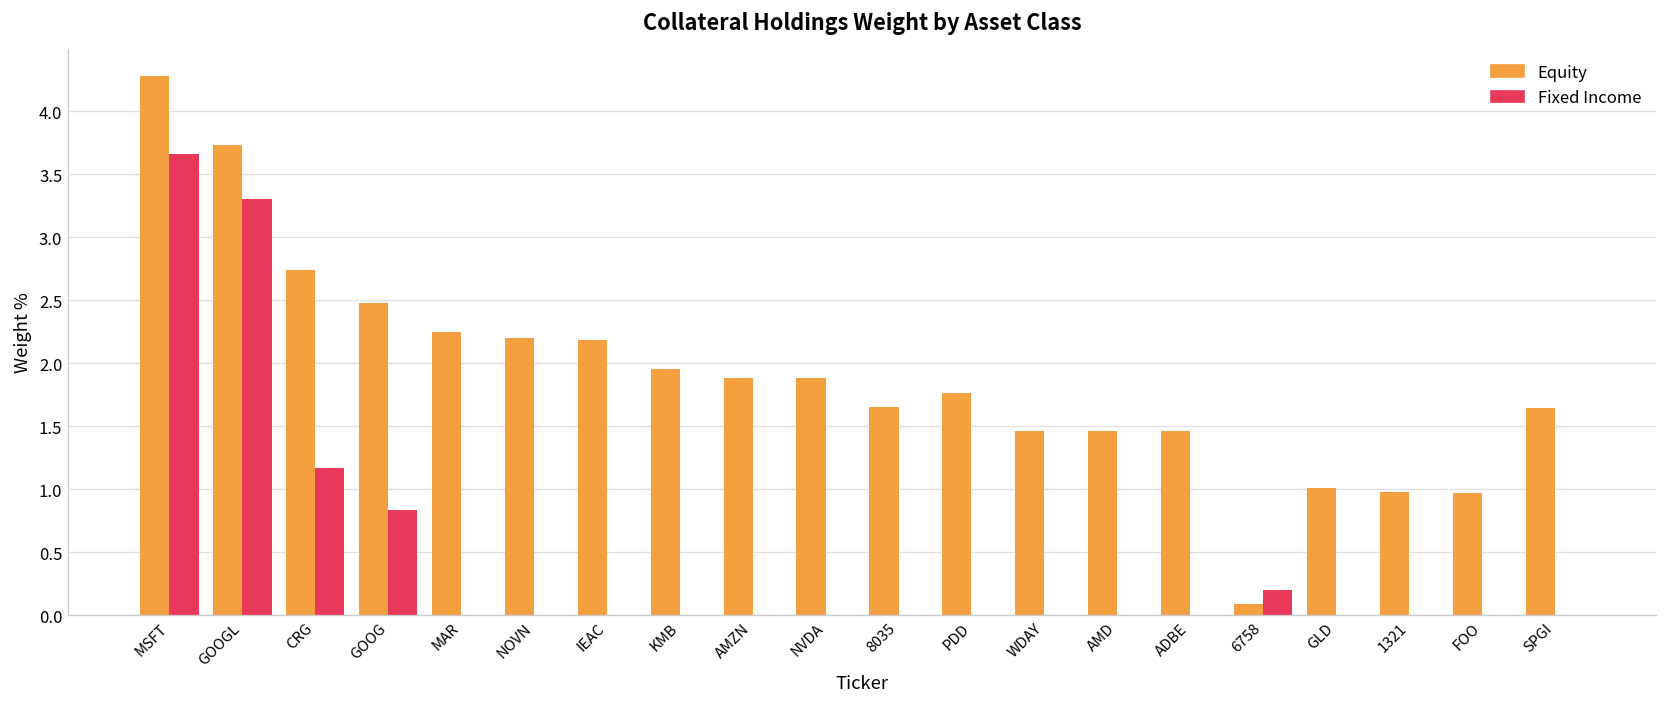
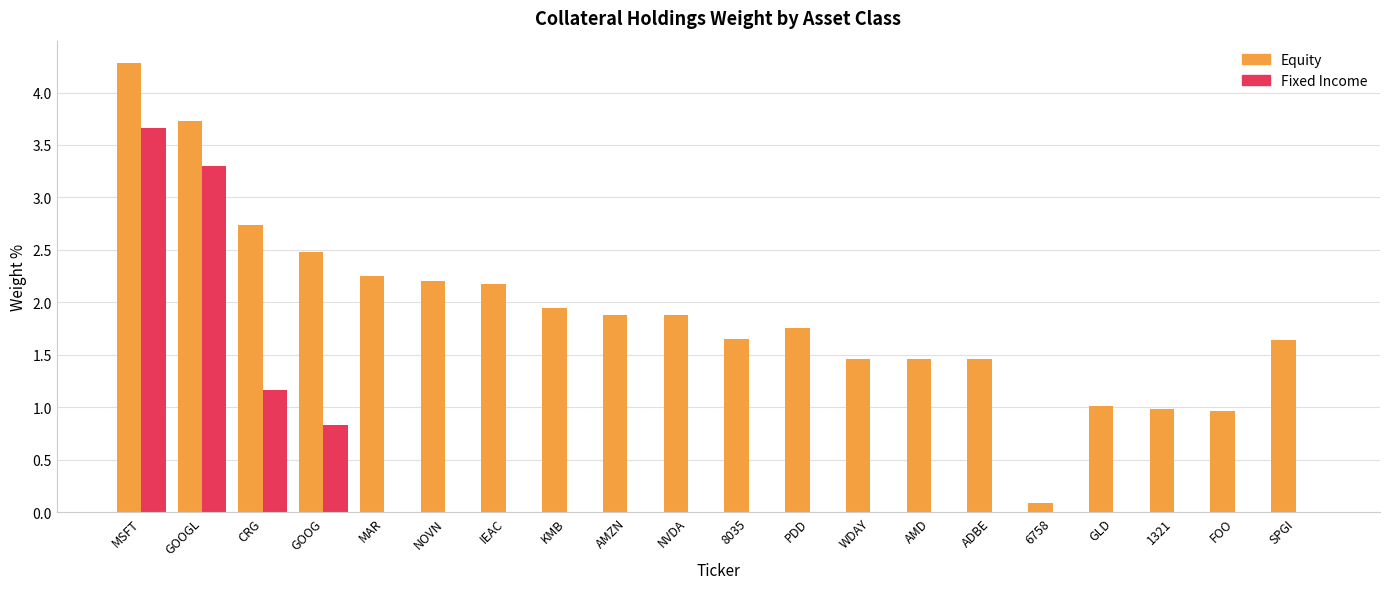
  {
    "Equity": {
      "MSFT": 4.3,
      "GOOGL": 3.73,
      "CRG": 2.74,
      "GOOG": 2.5,
      "MAR": 2.25,
      "NOVN": 2.2,
      "IEAC": 2.2,
      "KMB": 1.95,
      "AMZN": 1.9,
      "NVDA": 1.9,
      "8035": 1.65,
      "PDD": 1.76,
      "WDAY": 1.46,
      "AMD": 1.46,
      "ADBE": 1.46,
      "6758": 0.1,
      "GLD": 1.0,
      "1321": 1.0,
      "FOO": 0.97,
      "SPGI": 1.64
    },
    "Fixed Income": {
      "MSFT": 3.66,
      "GOOGL": 3.3,
      "CRG": 1.17,
      "GOOG": 0.83,
      "MAR": 0.0,
      "NOVN": 0.0,
      "IEAC": 0.0,
      "KMB": 0.0,
      "AMZN": 0.0,
      "NVDA": 0.0,
      "8035": 0.0,
      "PDD": 0.0,
      "WDAY": 0.0,
      "AMD": 0.0,
      "ADBE": 0.0,
-     "6758": 0.2,
+     "6758": 0.0,
      "GLD": 0.0,
      "1321": 0.0,
      "FOO": 0.0,
      "SPGI": 0.0
    }
  }
